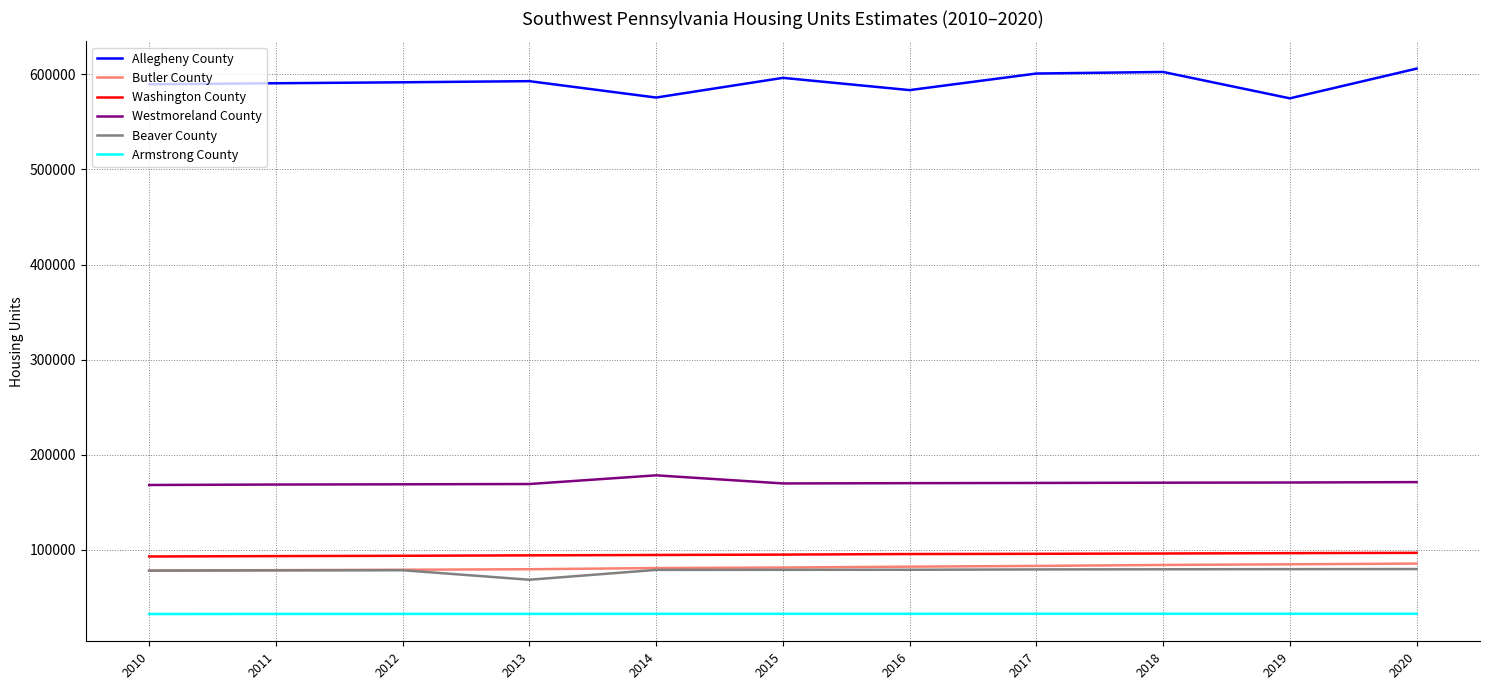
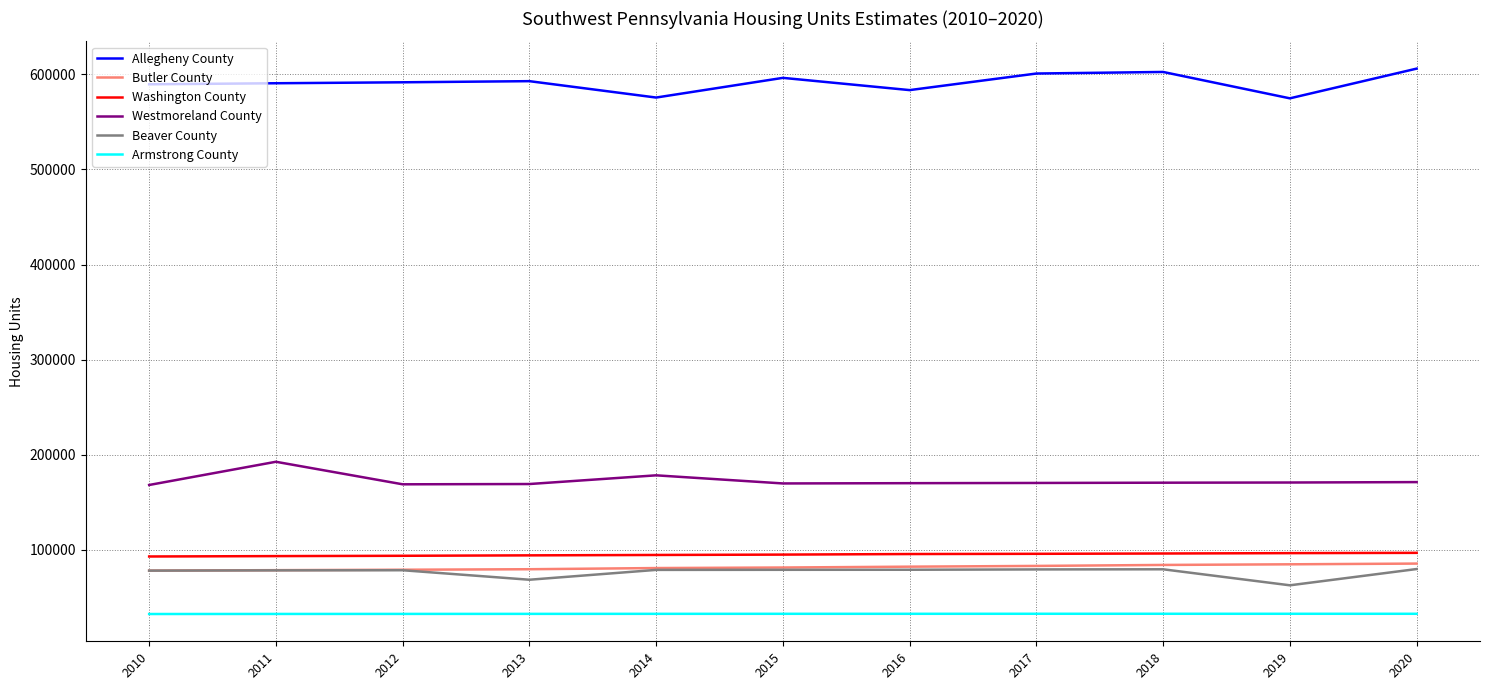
  {
    "Allegheny County": {
      "2011": 590000,
      "2012": 590000,
      "2013": 590000,
      "2014": 580000,
      "2015": 600000,
      "2016": 580000,
      "2017": 600000,
      "2018": 600000,
      "2019": 570000,
      "2020": 610000
    },
    "Butler County": {
      "2013": 80000,
      "2016": 80000,
      "2017": 80000,
      "2018": 80000,
      "2019": 80000,
      "2020": 90000
    },
    "Washington County": {
      "2010": 90000,
      "2011": 90000,
      "2012": 90000,
      "2013": 90000,
      "2014": 90000,
      "2015": 100000,
      "2016": 100000,
      "2017": 100000,
      "2018": 100000,
      "2019": 100000,
      "2020": 100000
    },
    "Westmoreland County": {
      "2010": 170000,
-     "2011": 170000,
+     "2011": 190000,
      "2012": 170000,
      "2013": 170000,
      "2014": 180000,
      "2015": 170000,
      "2016": 170000,
      "2017": 170000,
      "2018": 170000,
      "2019": 170000,
      "2020": 170000
    },
    "Beaver County": {
      "2013": 70000,
      "2016": 80000,
      "2017": 80000,
      "2018": 80000,
-     "2019": 80000,
+     "2019": 60000,
      "2020": 80000
    },
    "Armstrong County": {
      "2010": 30000,
      "2011": 30000,
      "2012": 30000,
      "2013": 30000,
      "2014": 30000,
      "2015": 30000,
      "2016": 30000,
      "2017": 30000,
      "2018": 30000,
      "2019": 30000,
      "2020": 30000
    }
  }
